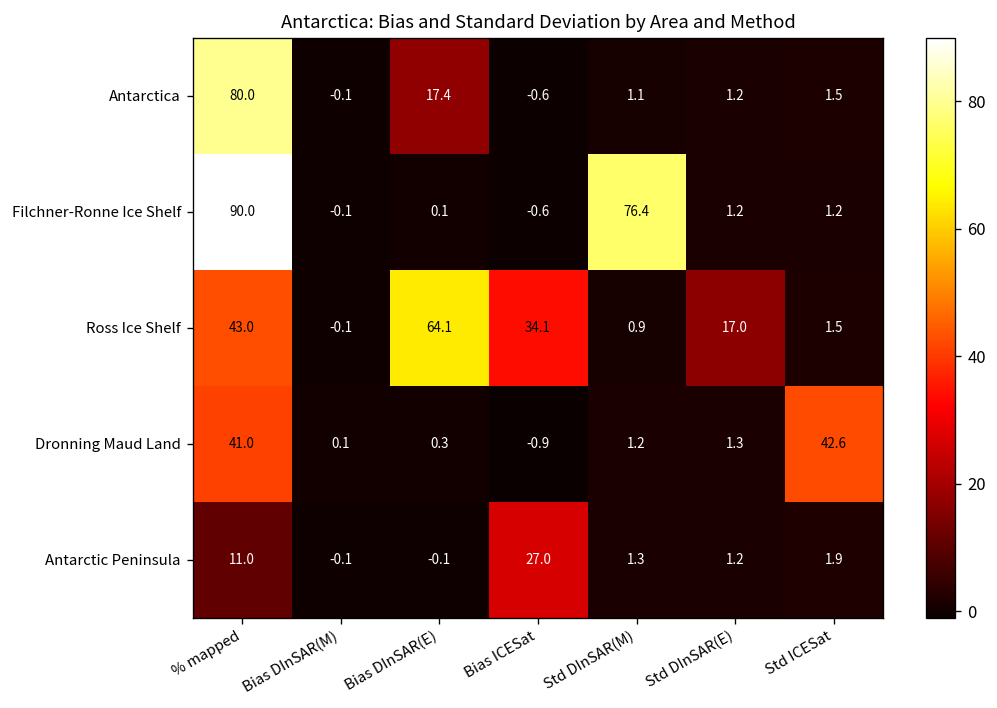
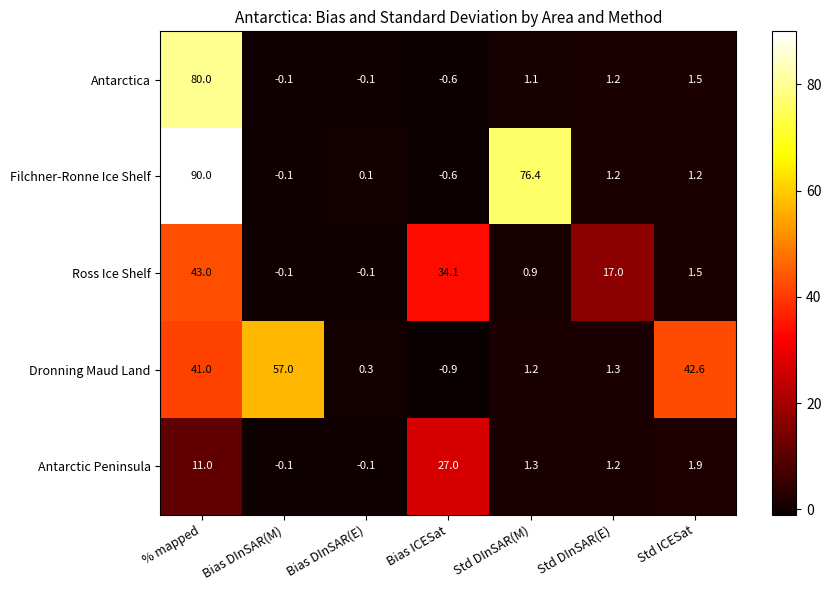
  {
    "Antarctica": {
      "% mapped": 80.0,
      "Bias DInSAR(M)": -0.1,
-     "Bias DInSAR(E)": 17.4,
+     "Bias DInSAR(E)": -0.1,
      "Bias ICESat": -0.6,
      "Std DInSAR(M)": 1.1,
      "Std DInSAR(E)": 1.2,
      "Std ICESat": 1.5
    },
    "Filchner-Ronne Ice Shelf": {
      "% mapped": 90.0,
      "Bias DInSAR(M)": -0.1,
      "Bias DInSAR(E)": 0.1,
      "Bias ICESat": -0.6,
      "Std DInSAR(M)": 76.4,
      "Std DInSAR(E)": 1.2,
      "Std ICESat": 1.2
    },
    "Ross Ice Shelf": {
      "% mapped": 43.0,
      "Bias DInSAR(M)": -0.1,
-     "Bias DInSAR(E)": 64.1,
+     "Bias DInSAR(E)": -0.1,
      "Bias ICESat": 34.1,
      "Std DInSAR(M)": 0.9,
      "Std DInSAR(E)": 17.0,
      "Std ICESat": 1.5
    },
    "Dronning Maud Land": {
      "% mapped": 41.0,
-     "Bias DInSAR(M)": 0.1,
+     "Bias DInSAR(M)": 57.0,
      "Bias DInSAR(E)": 0.3,
      "Bias ICESat": -0.9,
      "Std DInSAR(M)": 1.2,
      "Std DInSAR(E)": 1.3,
      "Std ICESat": 42.6
    },
    "Antarctic Peninsula": {
      "% mapped": 11.0,
      "Bias DInSAR(M)": -0.1,
      "Bias DInSAR(E)": -0.1,
      "Bias ICESat": 27.0,
      "Std DInSAR(M)": 1.3,
      "Std DInSAR(E)": 1.2,
      "Std ICESat": 1.9
    }
  }
